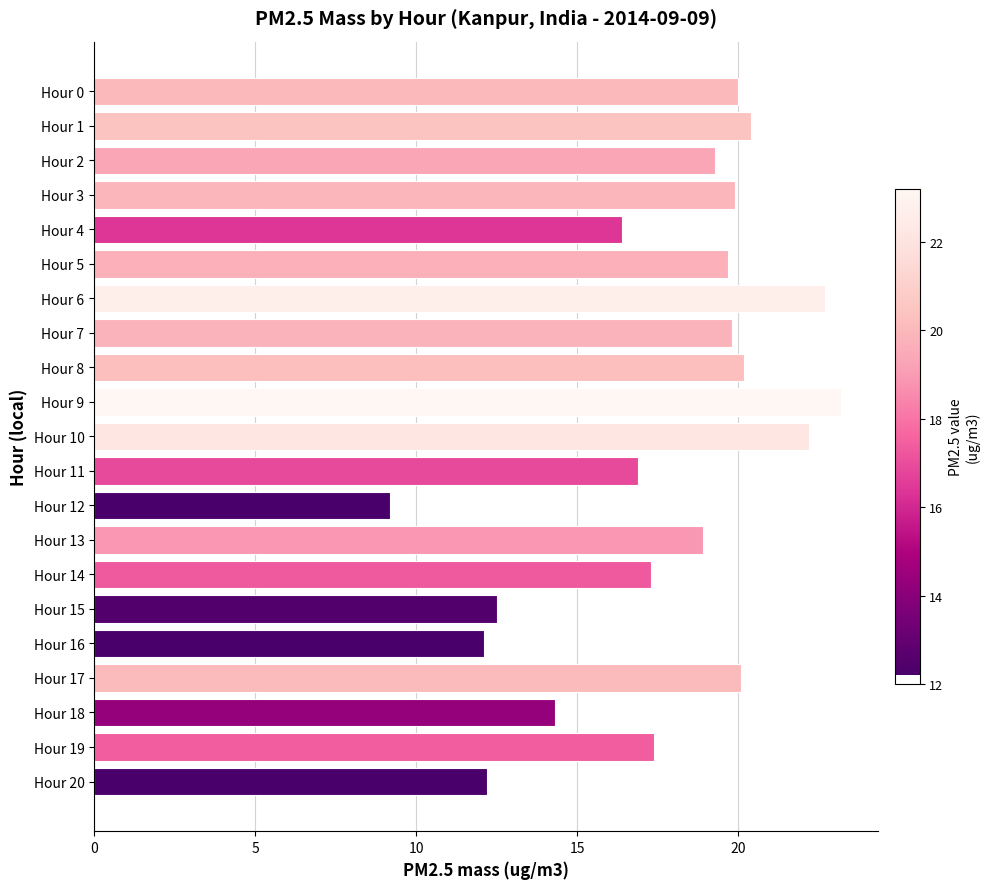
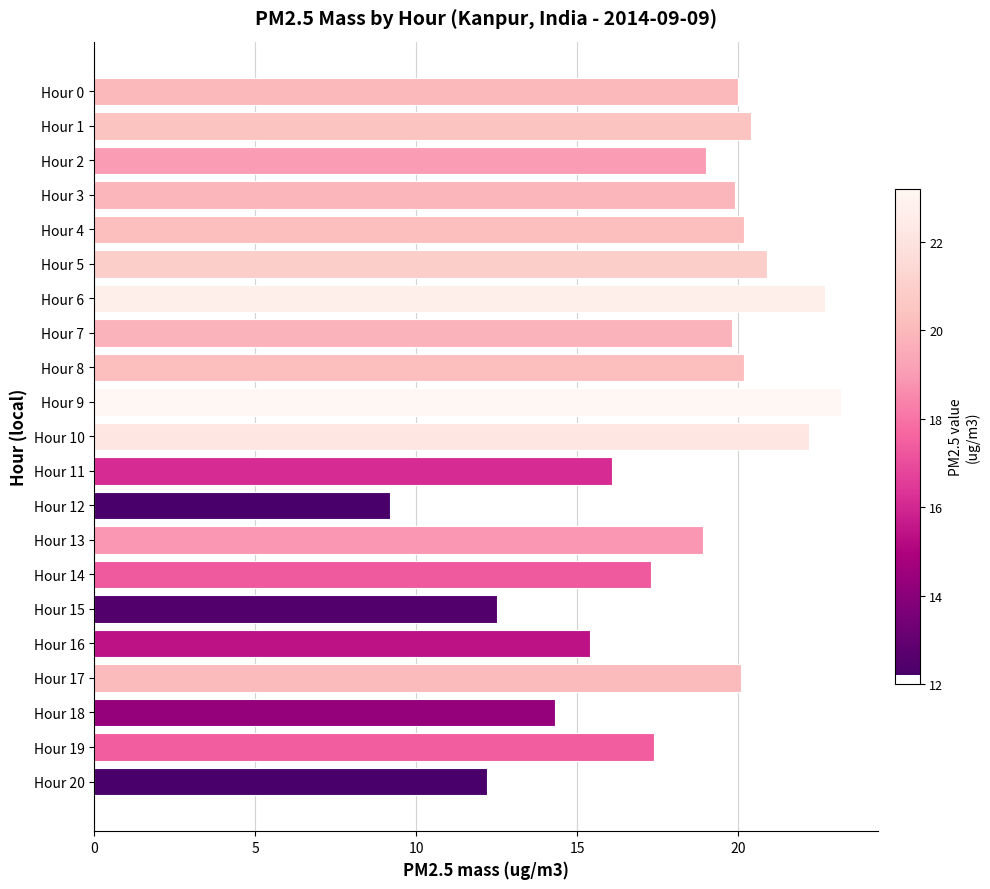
  {
    "Hour 0": 20.0,
    "Hour 1": 20.4,
-   "Hour 2": 19.3,
+   "Hour 2": 19.0,
    "Hour 3": 19.9,
-   "Hour 4": 16.4,
-   "Hour 5": 19.7,
+   "Hour 4": 20.2,
+   "Hour 5": 20.9,
    "Hour 6": 22.7,
    "Hour 7": 19.8,
    "Hour 8": 20.2,
    "Hour 9": 23.2,
    "Hour 10": 22.2,
-   "Hour 11": 16.9,
+   "Hour 11": 16.1,
    "Hour 12": 9.2,
    "Hour 13": 18.9,
    "Hour 14": 17.3,
    "Hour 15": 12.5,
-   "Hour 16": 12.1,
+   "Hour 16": 15.4,
    "Hour 17": 20.1,
    "Hour 18": 14.3,
    "Hour 19": 17.4,
    "Hour 20": 12.2
  }
